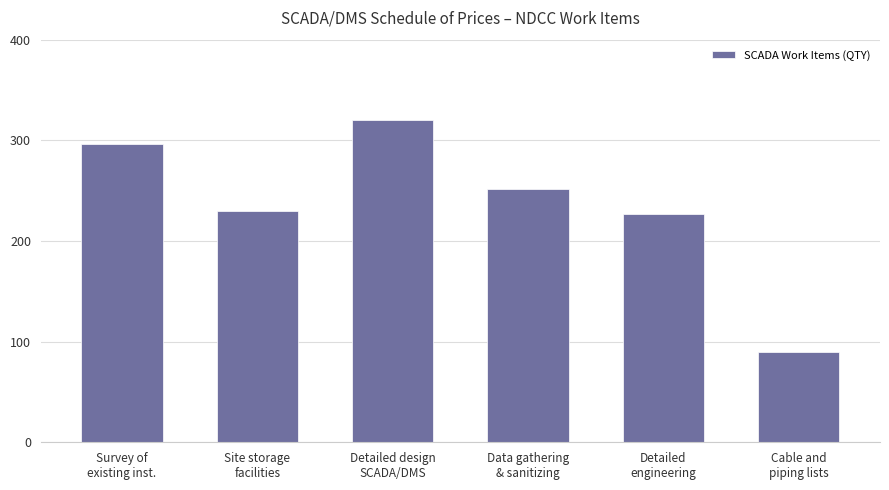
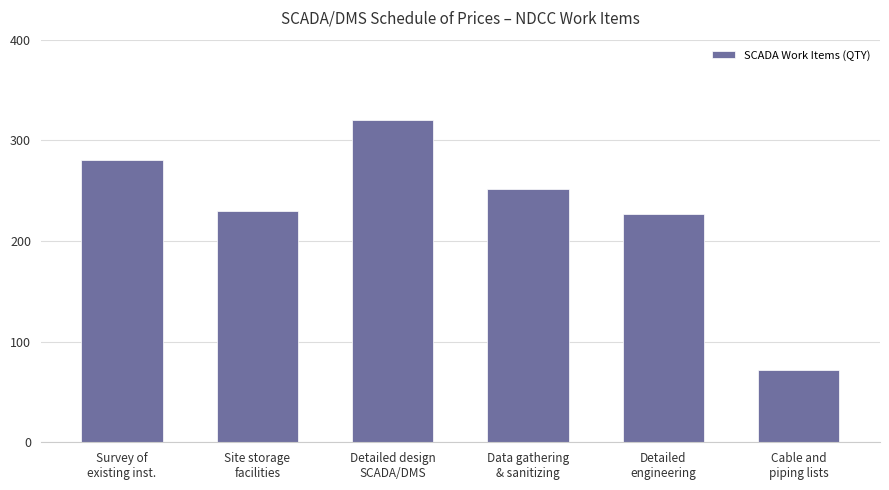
  {
-   "Survey of existing inst.": 296,
+   "Survey of existing inst.": 280,
    "Site storage facilities": 230,
    "Detailed design SCADA/DMS": 320,
    "Data gathering & sanitizing": 252,
    "Detailed engineering": 227,
-   "Cable and piping lists": 90
+   "Cable and piping lists": 72
  }
